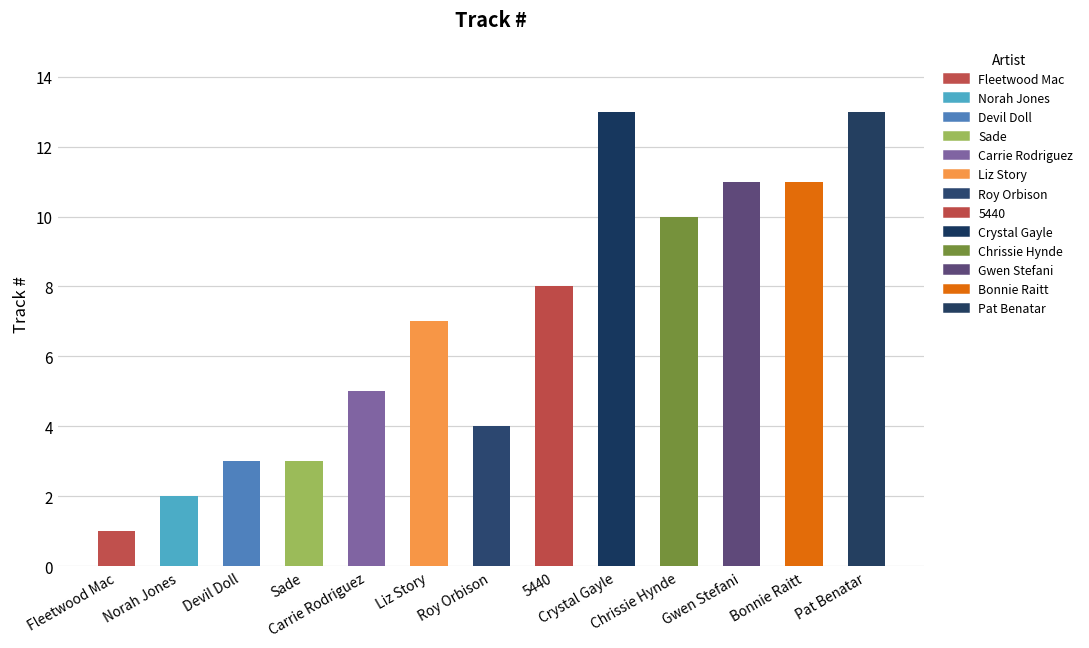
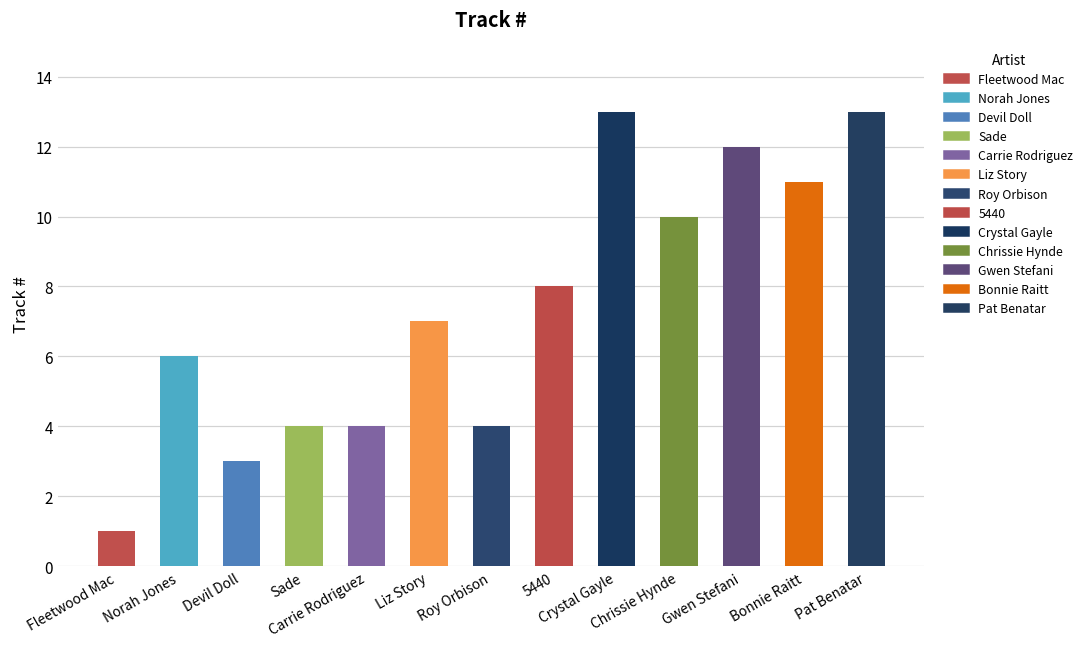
  {
    "Fleetwood Mac": 1,
-   "Norah Jones": 2,
+   "Norah Jones": 6,
    "Devil Doll": 3,
-   "Sade": 3,
-   "Carrie Rodriguez": 5,
+   "Sade": 4,
+   "Carrie Rodriguez": 4,
    "Liz Story": 7,
    "Roy Orbison": 4,
    "5440": 8,
    "Crystal Gayle": 13,
    "Chrissie Hynde": 10,
-   "Gwen Stefani": 11,
+   "Gwen Stefani": 12,
    "Bonnie Raitt": 11,
    "Pat Benatar": 13
  }
